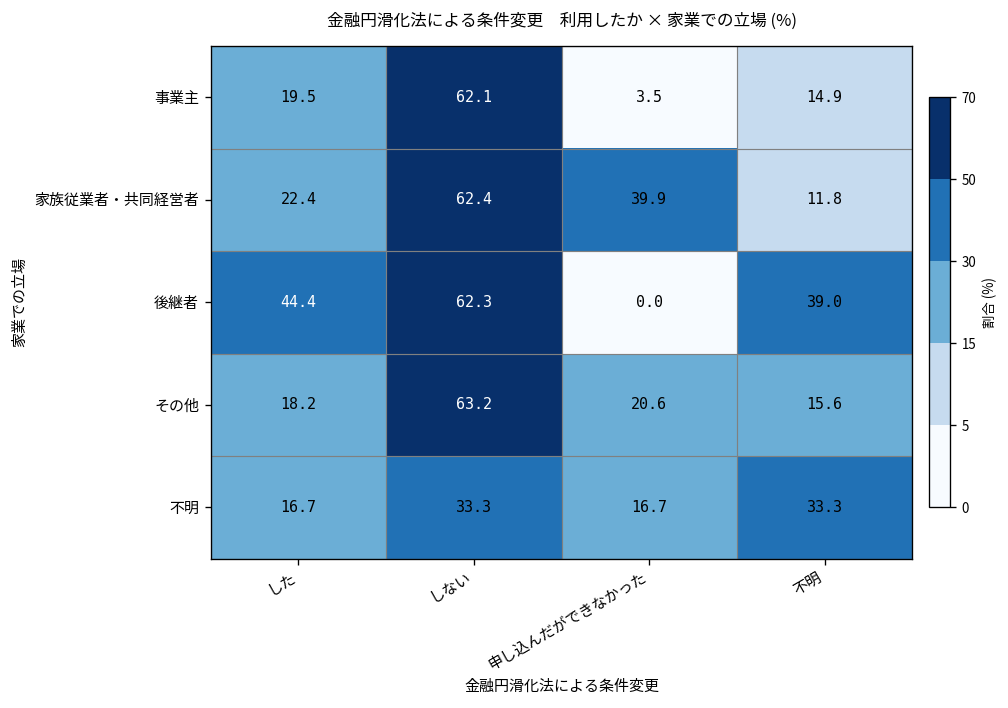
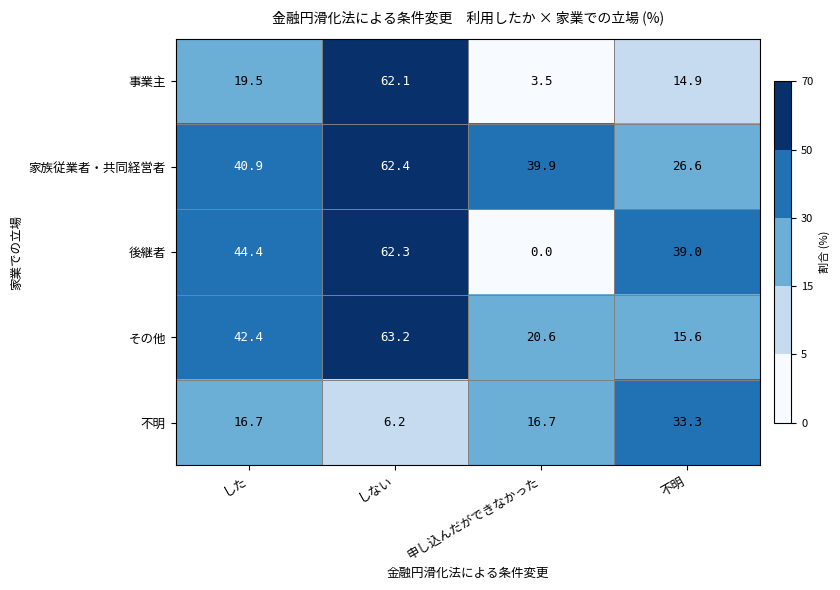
  {
    "事業主": {
      "した": 19.5,
      "しない": 62.1,
      "申し込んだができなかった": 3.5,
      "不明": 14.9
    },
    "家族従業者・共同経営者": {
-     "した": 22.4,
+     "した": 40.9,
      "しない": 62.4,
      "申し込んだができなかった": 39.9,
-     "不明": 11.8
+     "不明": 26.6
    },
    "後継者": {
      "した": 44.4,
      "しない": 62.3,
      "申し込んだができなかった": 0.0,
      "不明": 39.0
    },
    "その他": {
-     "した": 18.2,
+     "した": 42.4,
      "しない": 63.2,
      "申し込んだができなかった": 20.6,
      "不明": 15.6
    },
    "不明": {
      "した": 16.7,
-     "しない": 33.3,
+     "しない": 6.2,
      "申し込んだができなかった": 16.7,
      "不明": 33.3
    }
  }
